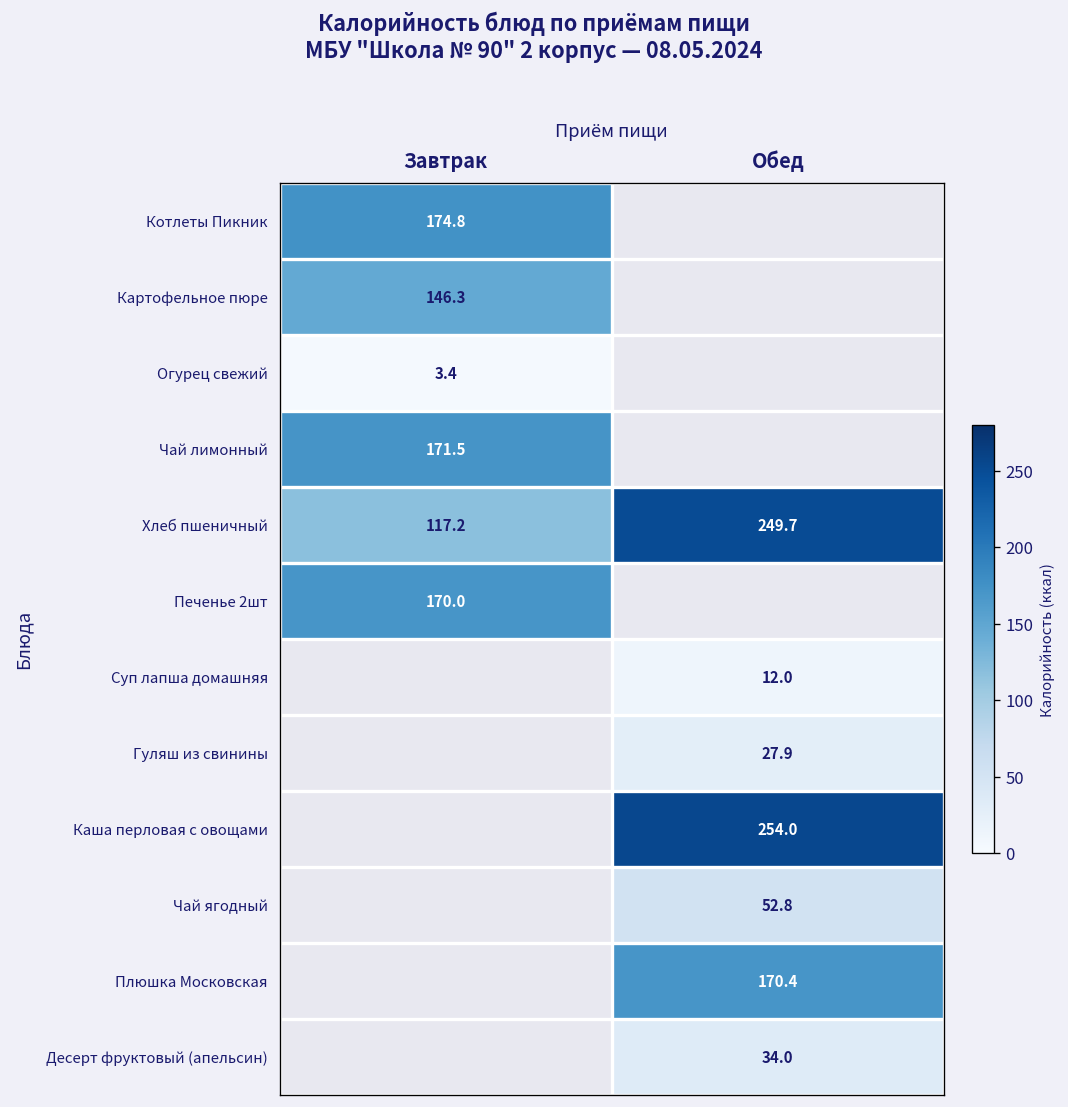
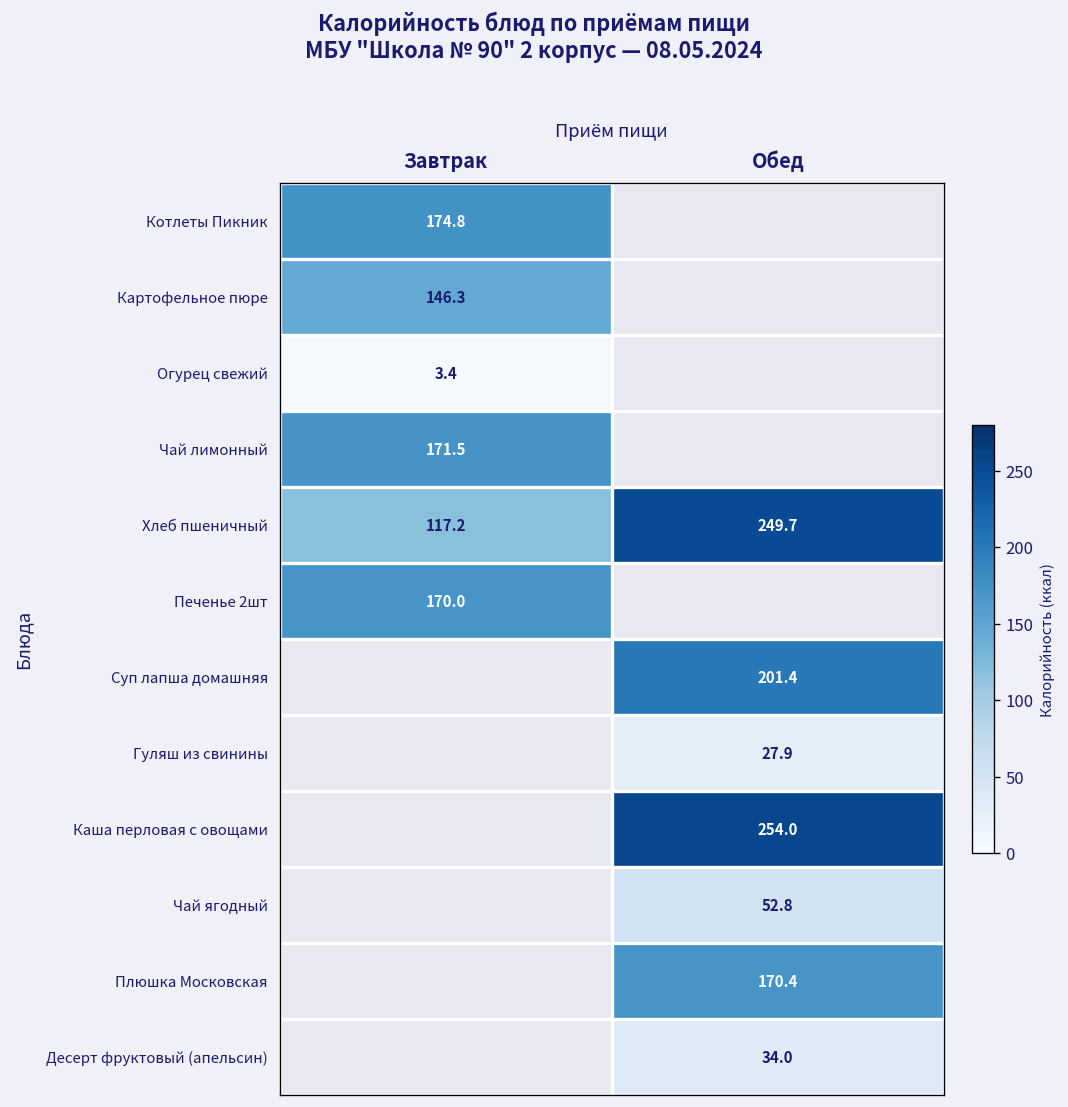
  {
    "Котлеты Пикник": {
      "Завтрак": 174.8
    },
    "Картофельное пюре": {
      "Завтрак": 146.3
    },
    "Огурец свежий": {
      "Завтрак": 3.4
    },
    "Чай лимонный": {
      "Завтрак": 171.5
    },
    "Хлеб пшеничный": {
      "Завтрак": 117.2,
      "Обед": 249.7
    },
    "Печенье 2шт": {
      "Завтрак": 170.0
    },
    "Суп лапша домашняя": {
-     "Обед": 12.0
+     "Обед": 201.4
    },
    "Гуляш из свинины": {
      "Обед": 27.9
    },
    "Каша перловая с овощами": {
      "Обед": 254.0
    },
    "Чай ягодный": {
      "Обед": 52.8
    },
    "Плюшка Московская": {
      "Обед": 170.4
    },
    "Десерт фруктовый (апельсин)": {
      "Обед": 34.0
    }
  }
